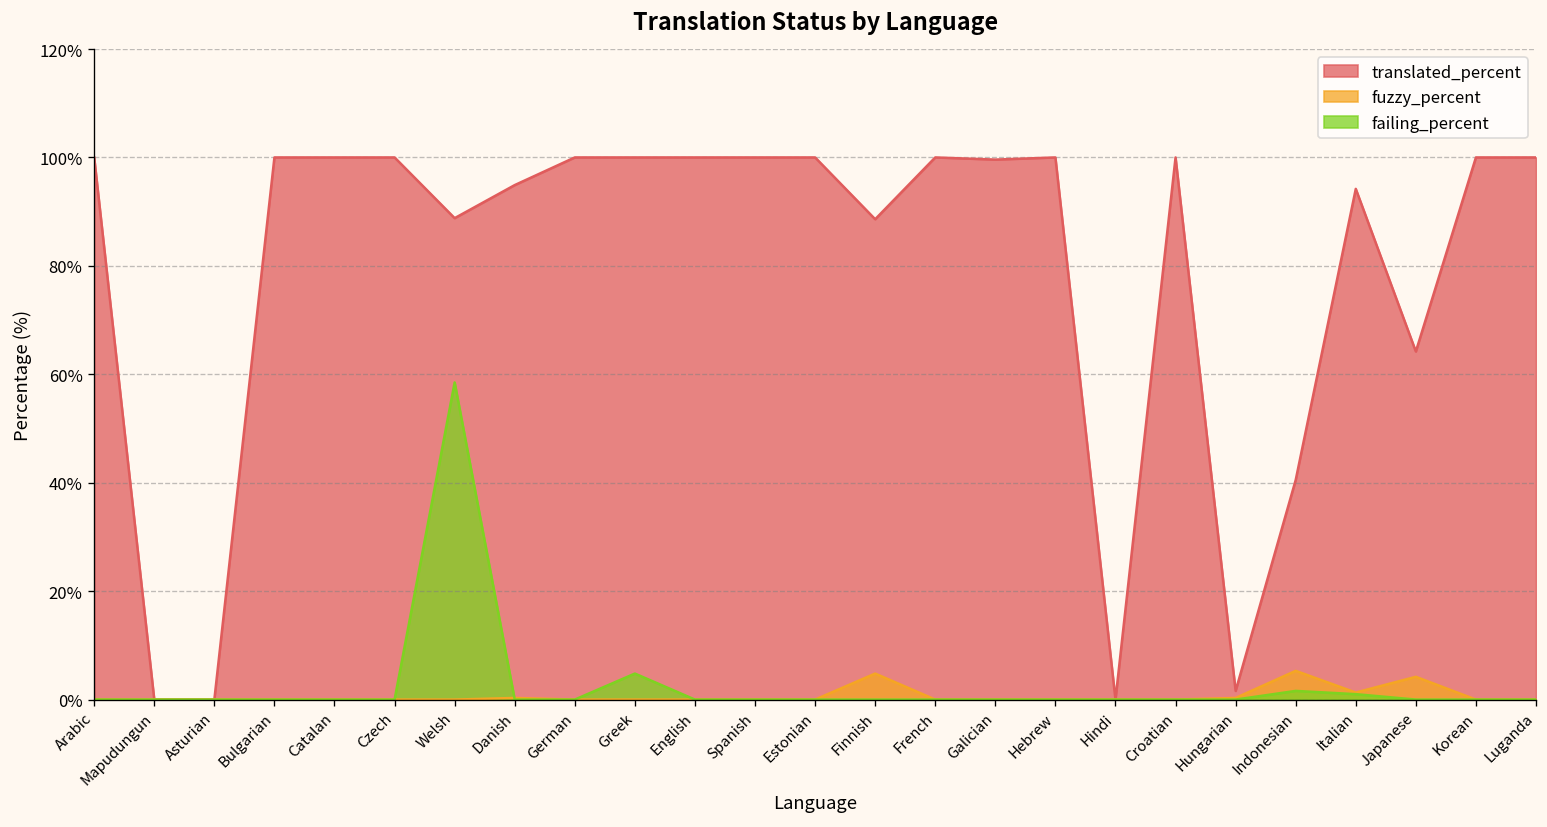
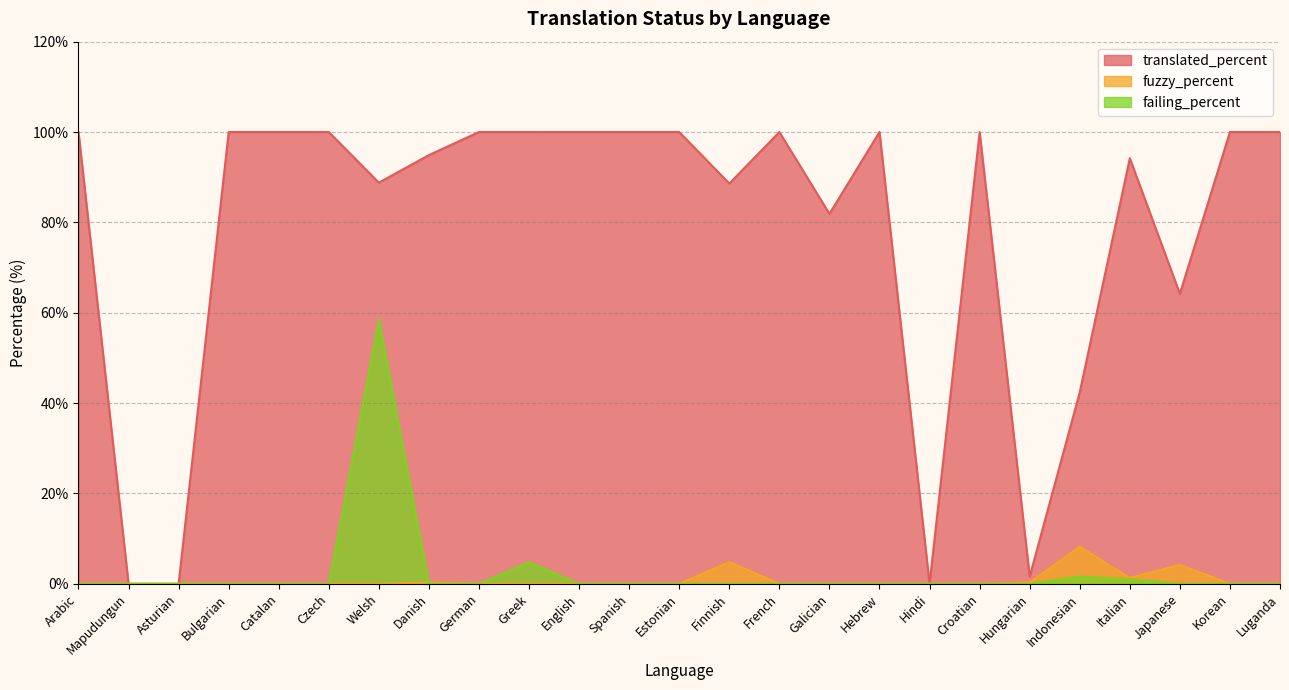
  {
    "translated_percent": {
      "Arabic": "100%",
      "Bulgarian": "100%",
      "Catalan": "100%",
      "Czech": "100%",
      "Welsh": "89%",
      "Danish": "95%",
      "German": "100%",
      "Greek": "100%",
      "English": "100%",
      "Spanish": "100%",
      "Estonian": "100%",
      "Finnish": "89%",
      "French": "100%",
-     "Galician": "100%",
+     "Galician": "82%",
      "Hebrew": "100%",
      "Croatian": "100%",
      "Hungarian": "2%",
-     "Indonesian": "41%",
+     "Indonesian": "42%",
      "Italian": "94%",
      "Japanese": "64%",
      "Korean": "100%",
      "Luganda": "100%"
    },
    "fuzzy_percent": {
      "Welsh": "0%",
      "Greek": "0%",
      "Finnish": "5%",
-     "Indonesian": "5%",
+     "Indonesian": "8%",
      "Japanese": "4%"
    },
    "failing_percent": {
      "Welsh": "59%",
      "Greek": "5%",
      "Finnish": "0%",
      "Indonesian": "2%",
      "Japanese": "0%"
    }
  }
